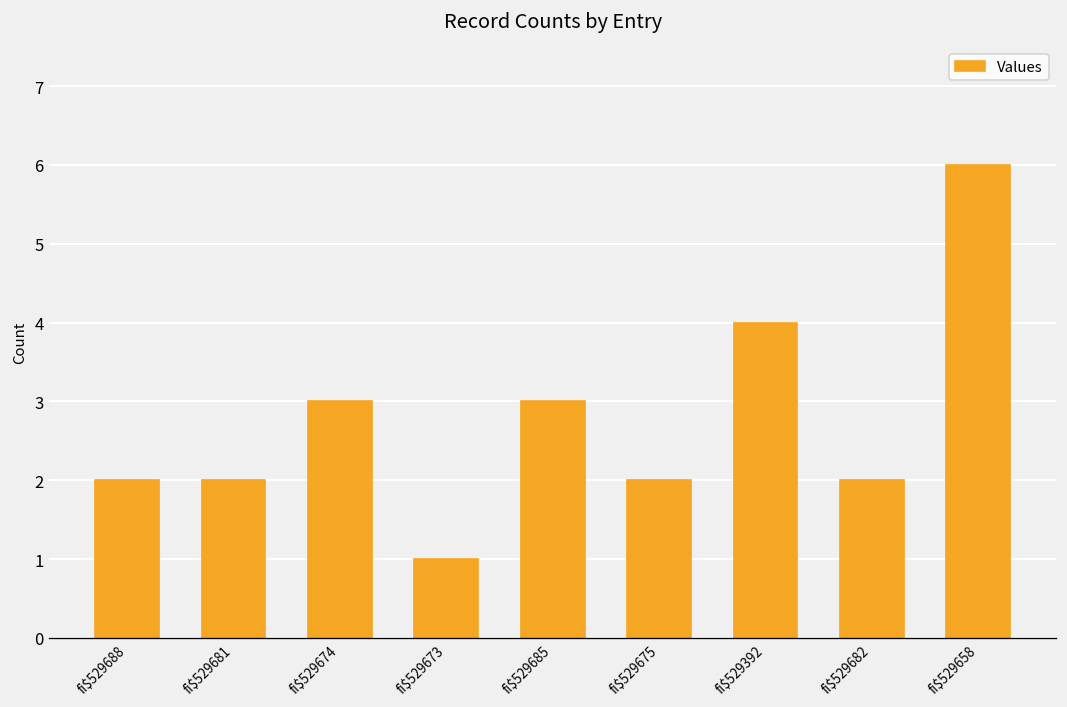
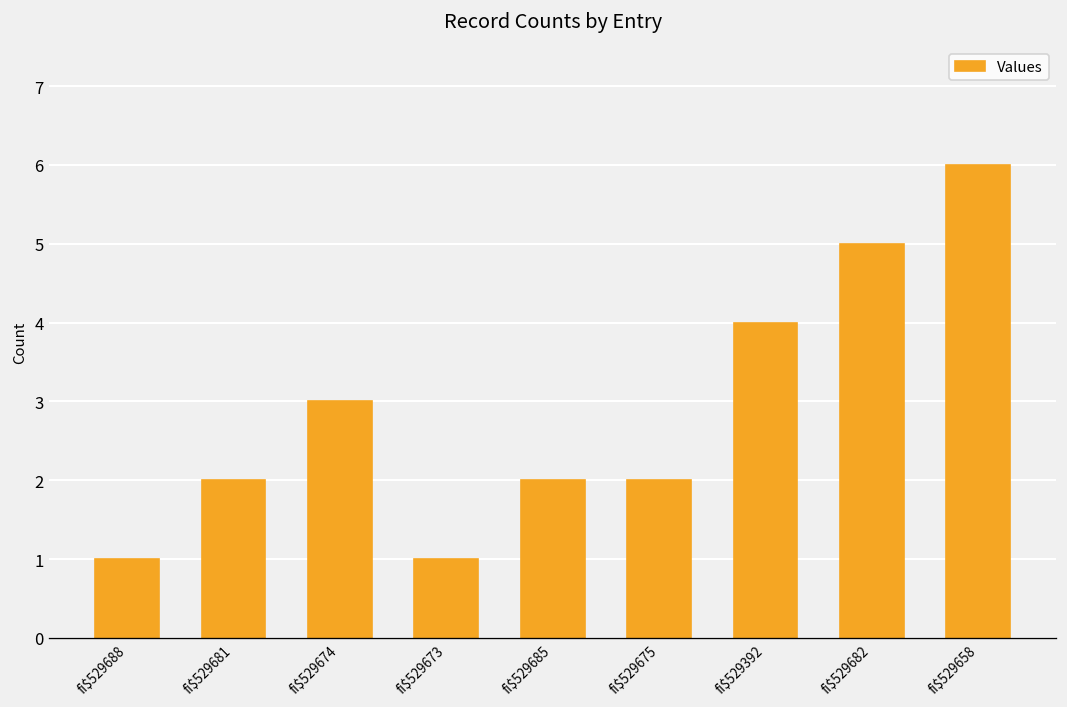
  {
-   "fi$529688": 2,
+   "fi$529688": 1,
    "fi$529681": 2,
    "fi$529674": 3,
    "fi$529673": 1,
-   "fi$529685": 3,
+   "fi$529685": 2,
    "fi$529675": 2,
    "fi$529392": 4,
-   "fi$529682": 2,
+   "fi$529682": 5,
    "fi$529658": 6
  }
